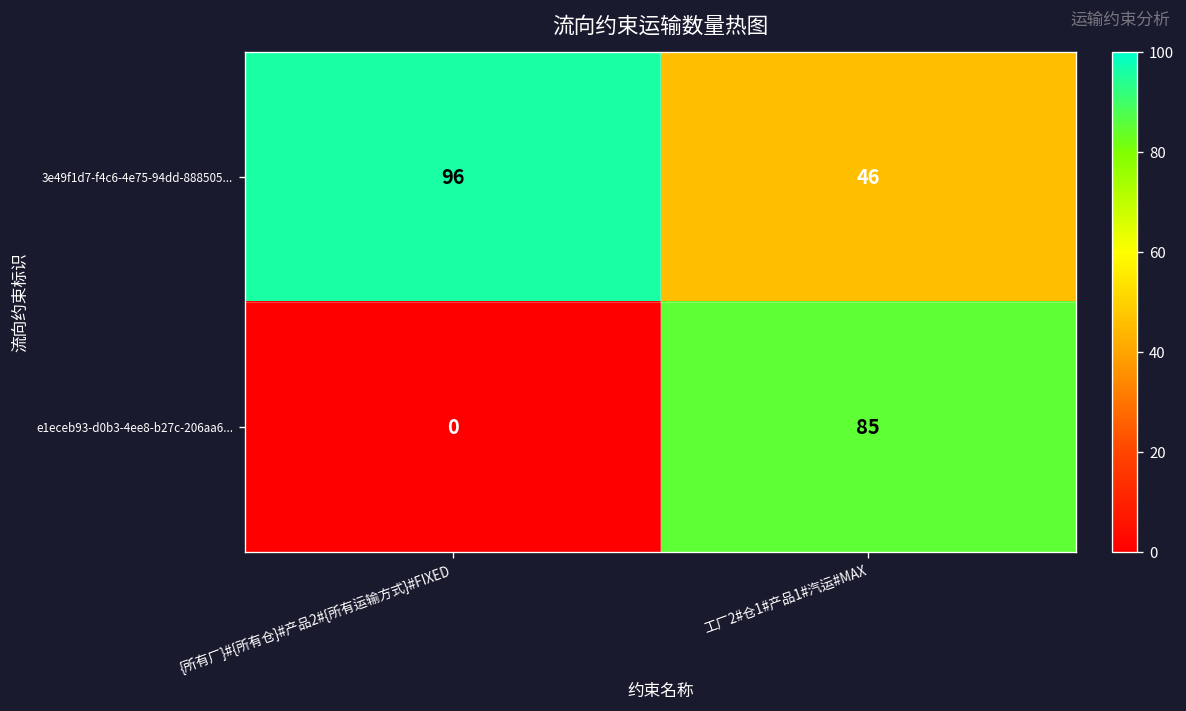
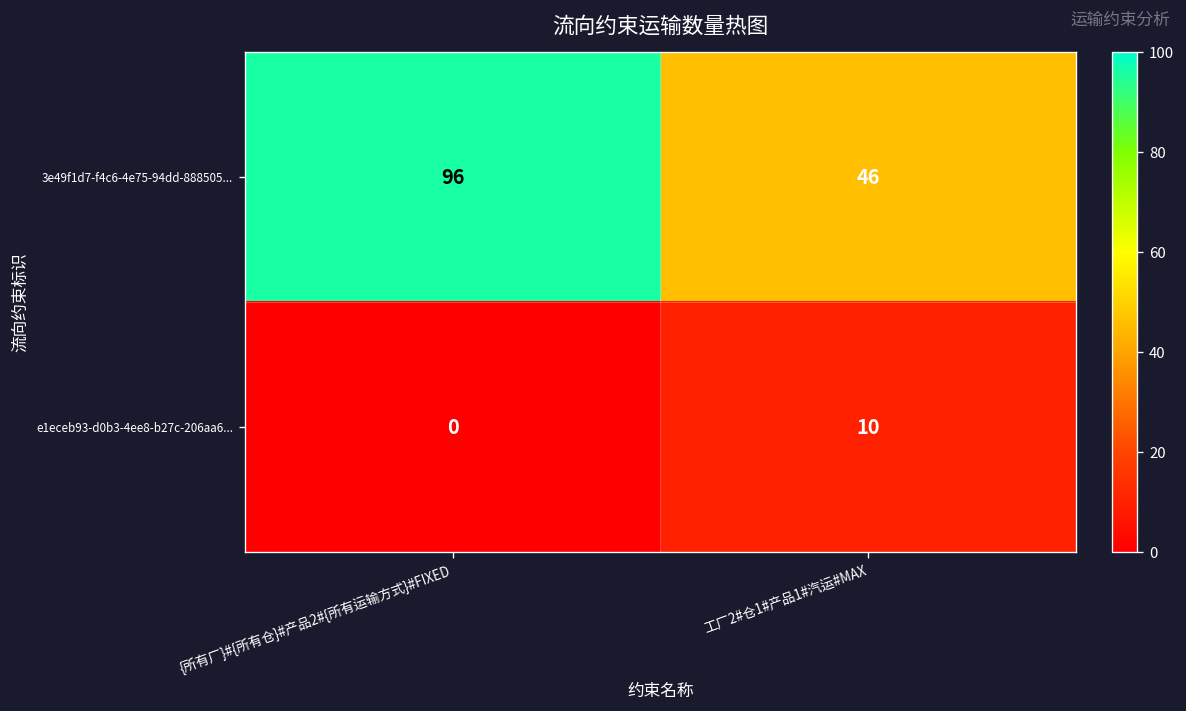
  {
    "3e49f1d7-f4c6-4e75-94dd-888505...": {
      "{所有厂}#{所有仓}#产品2#{所有运输方式}#FIXED": 96,
      "工厂2#仓1#产品1#汽运#MAX": 46
    },
    "e1eceb93-d0b3-4ee8-b27c-206aa6...": {
      "{所有厂}#{所有仓}#产品2#{所有运输方式}#FIXED": 0,
-     "工厂2#仓1#产品1#汽运#MAX": 85
+     "工厂2#仓1#产品1#汽运#MAX": 10
    }
  }
